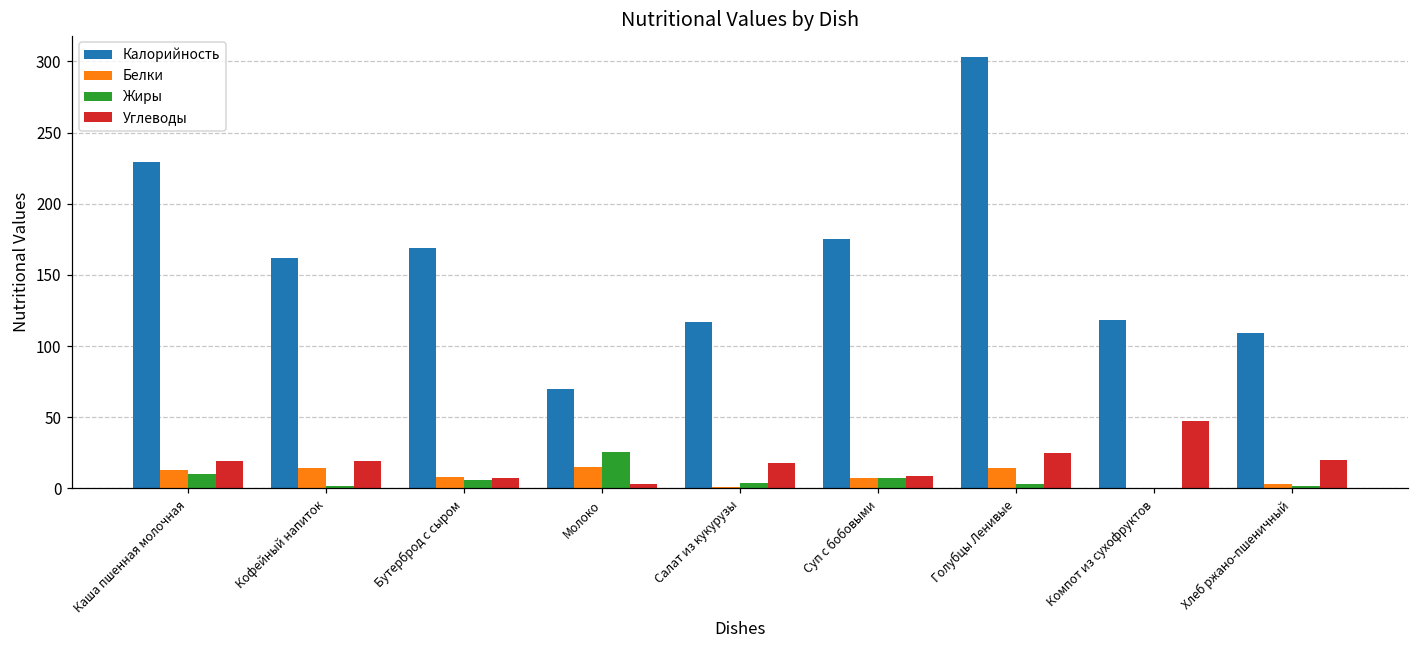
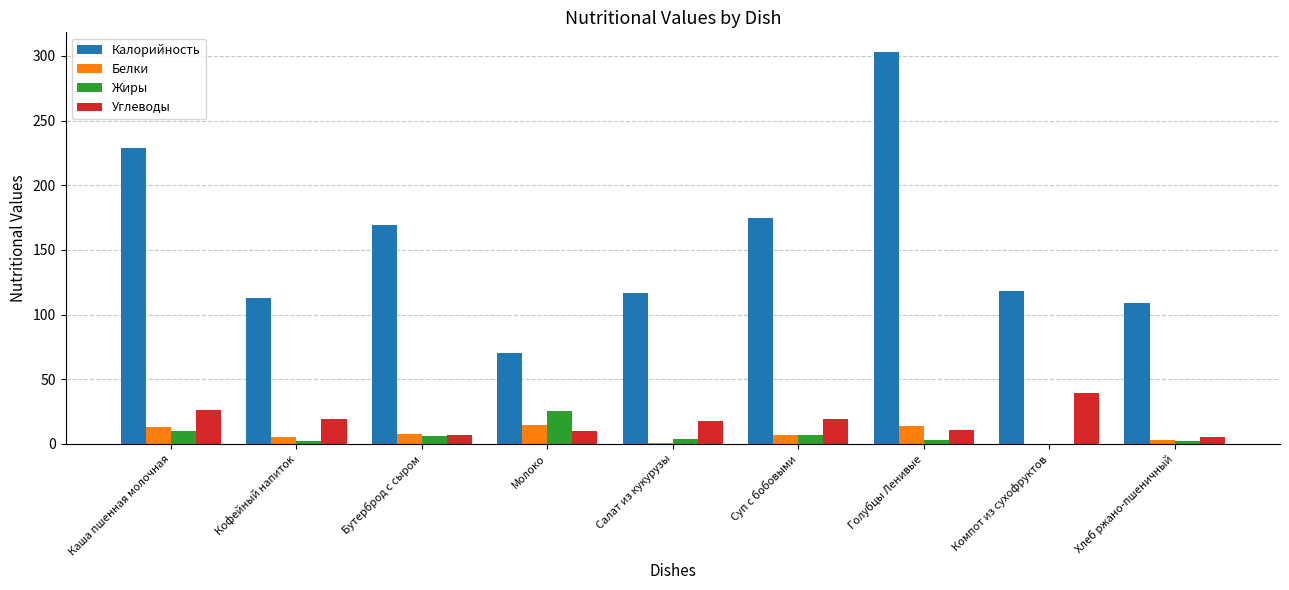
  {
    "Калорийность": {
      "Каша пшенная молочная": 229,
-     "Кофейный напиток": 162,
+     "Кофейный напиток": 113,
      "Бутерброд с сыром": 169,
      "Молоко": 70,
      "Салат из кукурузы": 117,
      "Суп с бобовыми": 175,
      "Голубцы Ленивые": 303,
      "Компот из сухофруктов": 118,
      "Хлеб ржано-пшеничный": 109
    },
    "Белки": {
      "Каша пшенная молочная": 13,
-     "Кофейный напиток": 14,
+     "Кофейный напиток": 5,
      "Бутерброд с сыром": 8,
      "Молоко": 15,
      "Суп с бобовыми": 7,
      "Голубцы Ленивые": 14,
      "Компот из сухофруктов": 0,
      "Хлеб ржано-пшеничный": 3
    },
    "Жиры": {
      "Каша пшенная молочная": 10,
      "Кофейный напиток": 2,
      "Бутерброд с сыром": 6,
      "Молоко": 25,
      "Салат из кукурузы": 4,
      "Суп с бобовыми": 7,
      "Голубцы Ленивые": 3,
      "Компот из сухофруктов": 0,
      "Хлеб ржано-пшеничный": 2
    },
    "Углеводы": {
-     "Каша пшенная молочная": 19,
+     "Каша пшенная молочная": 26,
      "Кофейный напиток": 19,
      "Бутерброд с сыром": 7,
-     "Молоко": 3,
+     "Молоко": 10,
      "Салат из кукурузы": 18,
-     "Суп с бобовыми": 9,
-     "Голубцы Ленивые": 25,
-     "Компот из сухофруктов": 47,
-     "Хлеб ржано-пшеничный": 20
+     "Суп с бобовыми": 19,
+     "Голубцы Ленивые": 11,
+     "Компот из сухофруктов": 39,
+     "Хлеб ржано-пшеничный": 5
    }
  }
